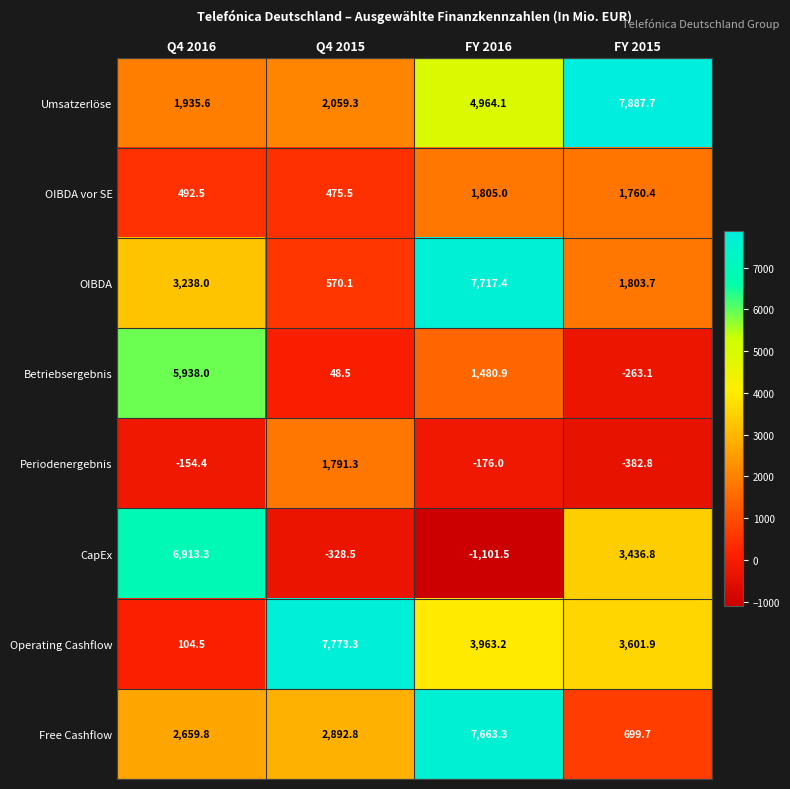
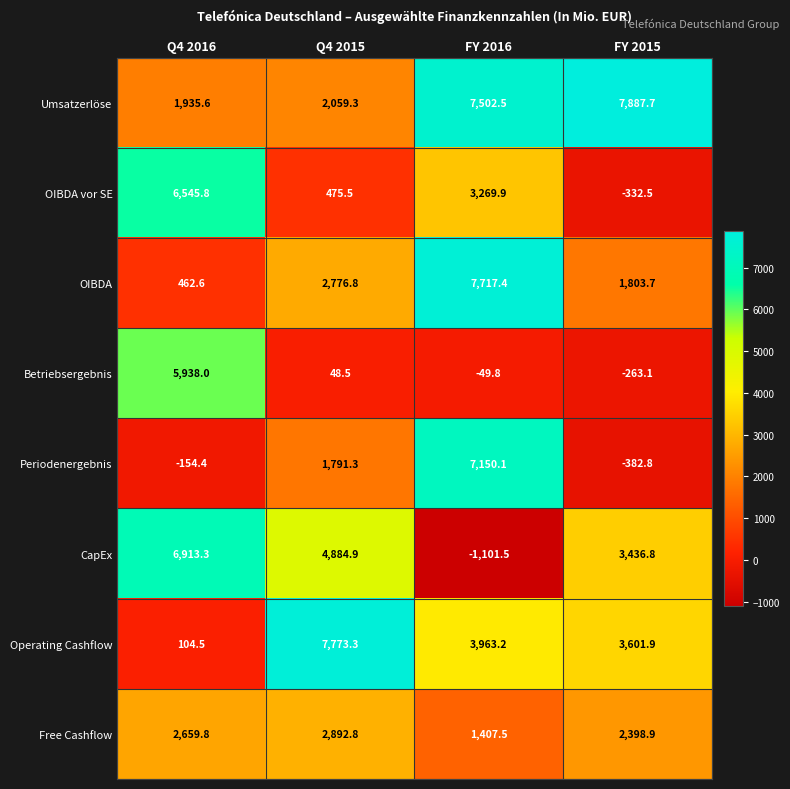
  {
    "Umsatzerlöse": {
      "Q4 2016": "1,935.6",
      "Q4 2015": "2,059.3",
-     "FY 2016": "4,964.1",
+     "FY 2016": "7,502.5",
      "FY 2015": "7,887.7"
    },
    "OIBDA vor SE": {
-     "Q4 2016": "492.5",
+     "Q4 2016": "6,545.8",
      "Q4 2015": "475.5",
-     "FY 2016": "1,805.0",
-     "FY 2015": "1,760.4"
+     "FY 2016": "3,269.9",
+     "FY 2015": "-332.5"
    },
    "OIBDA": {
-     "Q4 2016": "3,238.0",
-     "Q4 2015": "570.1",
+     "Q4 2016": "462.6",
+     "Q4 2015": "2,776.8",
      "FY 2016": "7,717.4",
      "FY 2015": "1,803.7"
    },
    "Betriebsergebnis": {
      "Q4 2016": "5,938.0",
      "Q4 2015": "48.5",
-     "FY 2016": "1,480.9",
+     "FY 2016": "-49.8",
      "FY 2015": "-263.1"
    },
    "Periodenergebnis": {
      "Q4 2016": "-154.4",
      "Q4 2015": "1,791.3",
-     "FY 2016": "-176.0",
+     "FY 2016": "7,150.1",
      "FY 2015": "-382.8"
    },
    "CapEx": {
      "Q4 2016": "6,913.3",
-     "Q4 2015": "-328.5",
+     "Q4 2015": "4,884.9",
      "FY 2016": "-1,101.5",
      "FY 2015": "3,436.8"
    },
    "Operating Cashflow": {
      "Q4 2016": "104.5",
      "Q4 2015": "7,773.3",
      "FY 2016": "3,963.2",
      "FY 2015": "3,601.9"
    },
    "Free Cashflow": {
      "Q4 2016": "2,659.8",
      "Q4 2015": "2,892.8",
-     "FY 2016": "7,663.3",
-     "FY 2015": "699.7"
+     "FY 2016": "1,407.5",
+     "FY 2015": "2,398.9"
    }
  }
